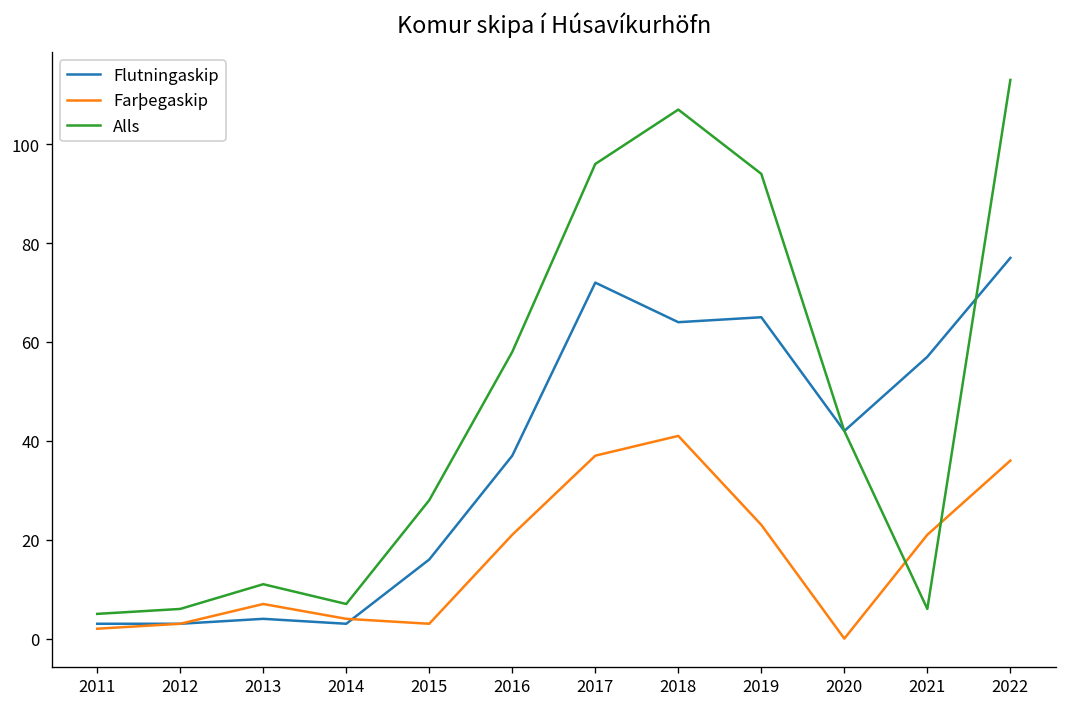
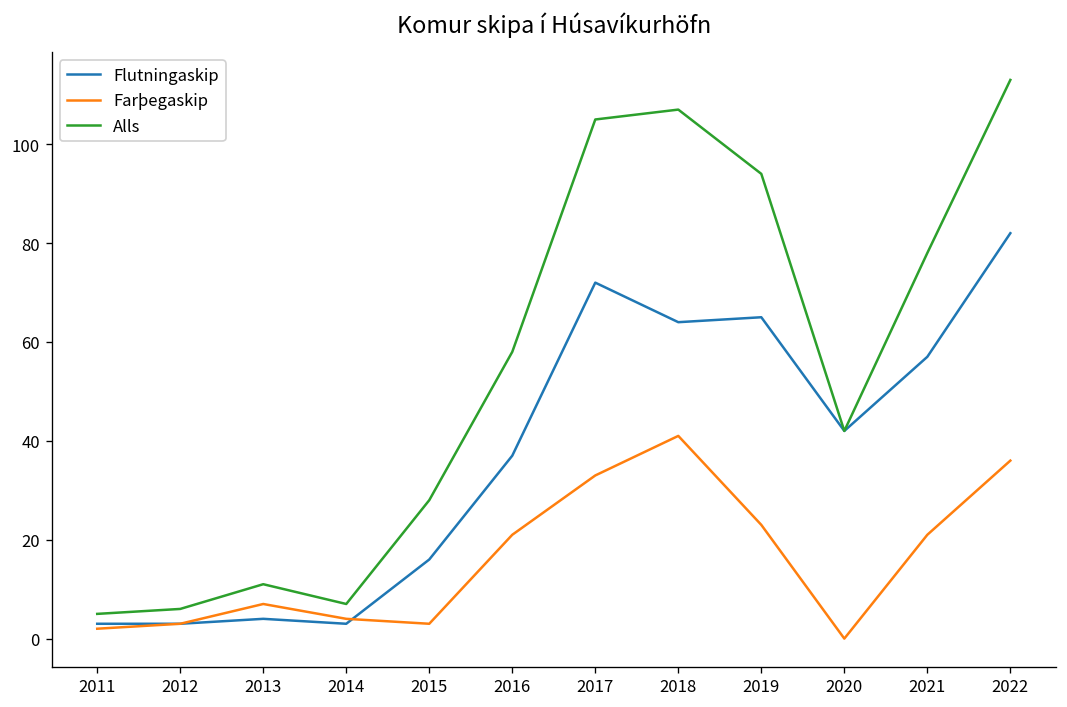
  {
    "Flutningaskip": {
      "2011": 3,
      "2013": 4,
      "2014": 3,
      "2015": 16,
      "2016": 37,
      "2017": 72,
      "2018": 64,
      "2019": 65,
      "2021": 57,
-     "2022": 77
+     "2022": 82
    },
    "Farþegaskip": {
      "2011": 2,
      "2013": 7,
      "2014": 4,
      "2015": 3,
      "2016": 21,
-     "2017": 37,
+     "2017": 33,
      "2018": 41,
      "2019": 23,
      "2020": 0,
      "2021": 21,
      "2022": 36
    },
    "Alls": {
      "2011": 5,
      "2012": 6,
      "2013": 11,
      "2014": 7,
      "2015": 28,
      "2016": 58,
-     "2017": 96,
+     "2017": 105,
      "2018": 107,
      "2019": 94,
-     "2021": 6,
+     "2021": 78,
      "2022": 113
    }
  }
